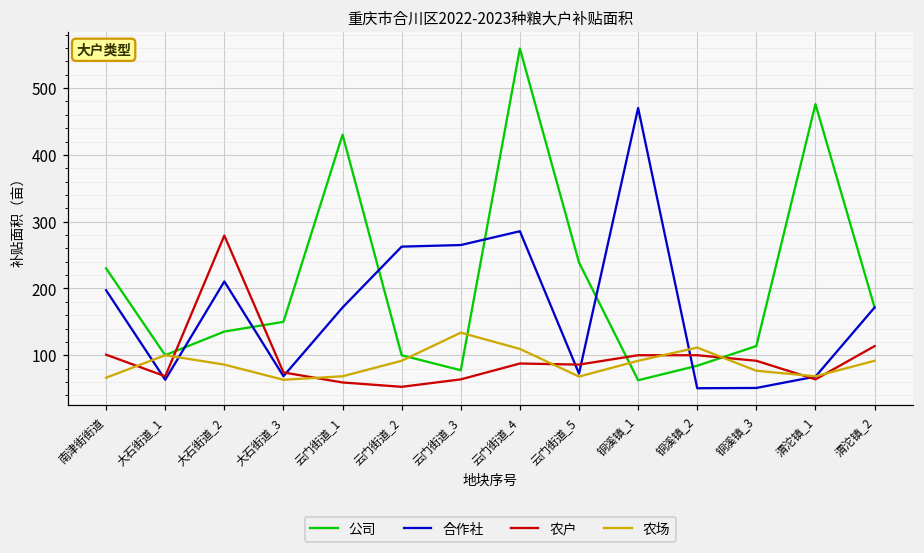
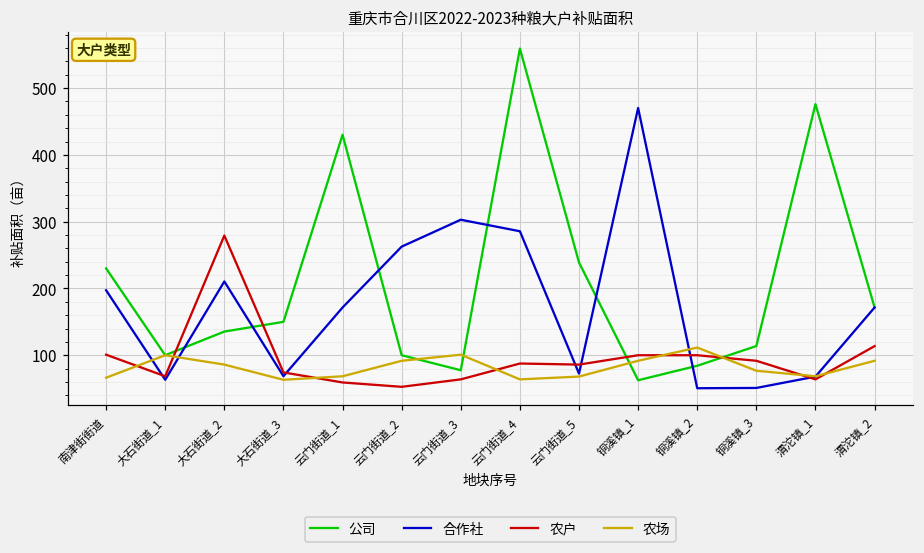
  {
    "公司": {
      "南津街街道": 230,
      "大石街道_2": 140,
      "大石街道_3": 150,
      "云门街道_1": 430,
      "云门街道_2": 100,
      "云门街道_3": 80,
      "云门街道_4": 560,
      "云门街道_5": 240,
      "铜溪镇_1": 60,
      "铜溪镇_2": 80,
      "铜溪镇_3": 110,
      "渭沱镇_1": 480
    },
    "合作社": {
      "南津街街道": 200,
      "大石街道_1": 60,
      "大石街道_2": 210,
      "大石街道_3": 70,
      "云门街道_1": 170,
      "云门街道_2": 260,
-     "云门街道_3": 270,
+     "云门街道_3": 300,
      "云门街道_4": 290,
      "云门街道_5": 70,
      "铜溪镇_1": 470,
      "铜溪镇_2": 50,
      "铜溪镇_3": 50
    },
    "农户": {
      "南津街街道": 100,
      "大石街道_1": 70,
      "大石街道_2": 280,
      "大石街道_3": 70,
      "云门街道_1": 60,
      "云门街道_2": 50,
      "云门街道_3": 60,
      "云门街道_4": 90,
      "云门街道_5": 90,
      "铜溪镇_1": 100,
      "铜溪镇_2": 100,
      "铜溪镇_3": 90,
      "渭沱镇_2": 110
    },
    "农场": {
      "南津街街道": 70,
      "大石街道_2": 90,
      "大石街道_3": 60,
      "云门街道_1": 70,
      "云门街道_2": 90,
-     "云门街道_3": 130,
-     "云门街道_4": 110,
+     "云门街道_3": 100,
+     "云门街道_4": 60,
      "云门街道_5": 70,
      "铜溪镇_1": 90,
      "铜溪镇_2": 110,
      "铜溪镇_3": 80,
      "渭沱镇_2": 90
    }
  }
